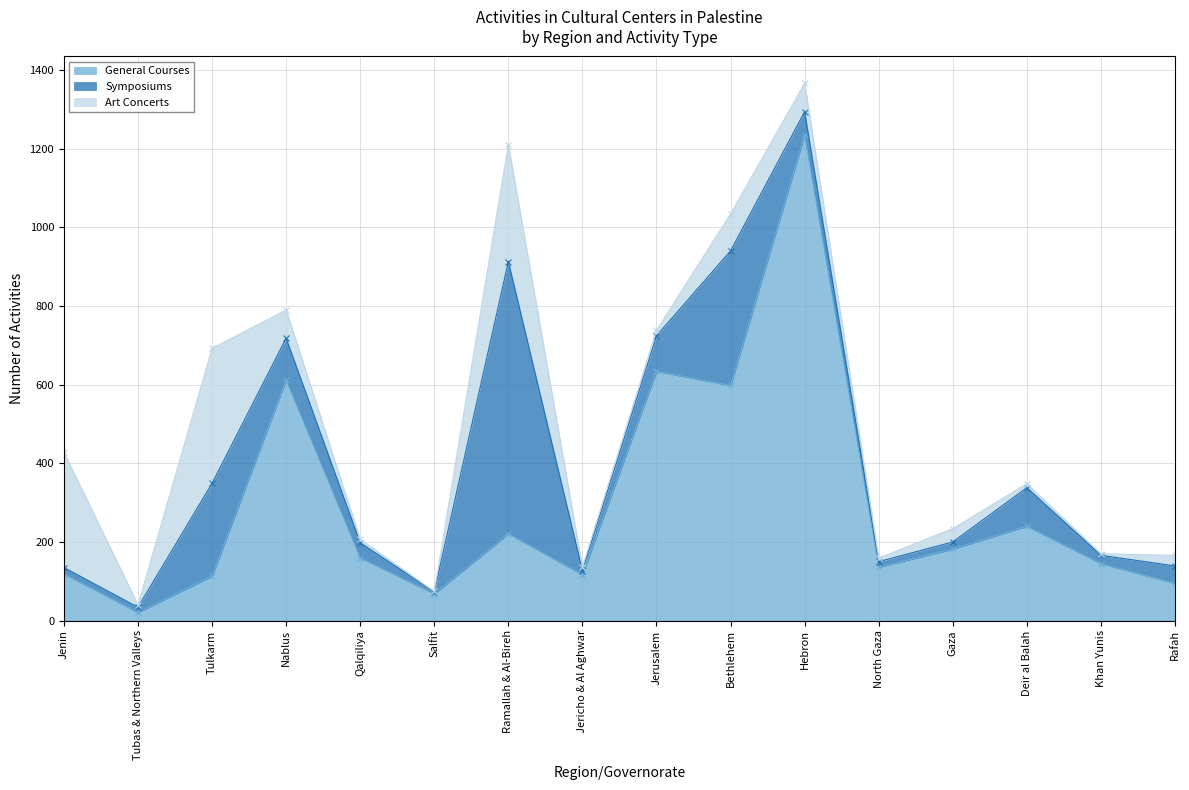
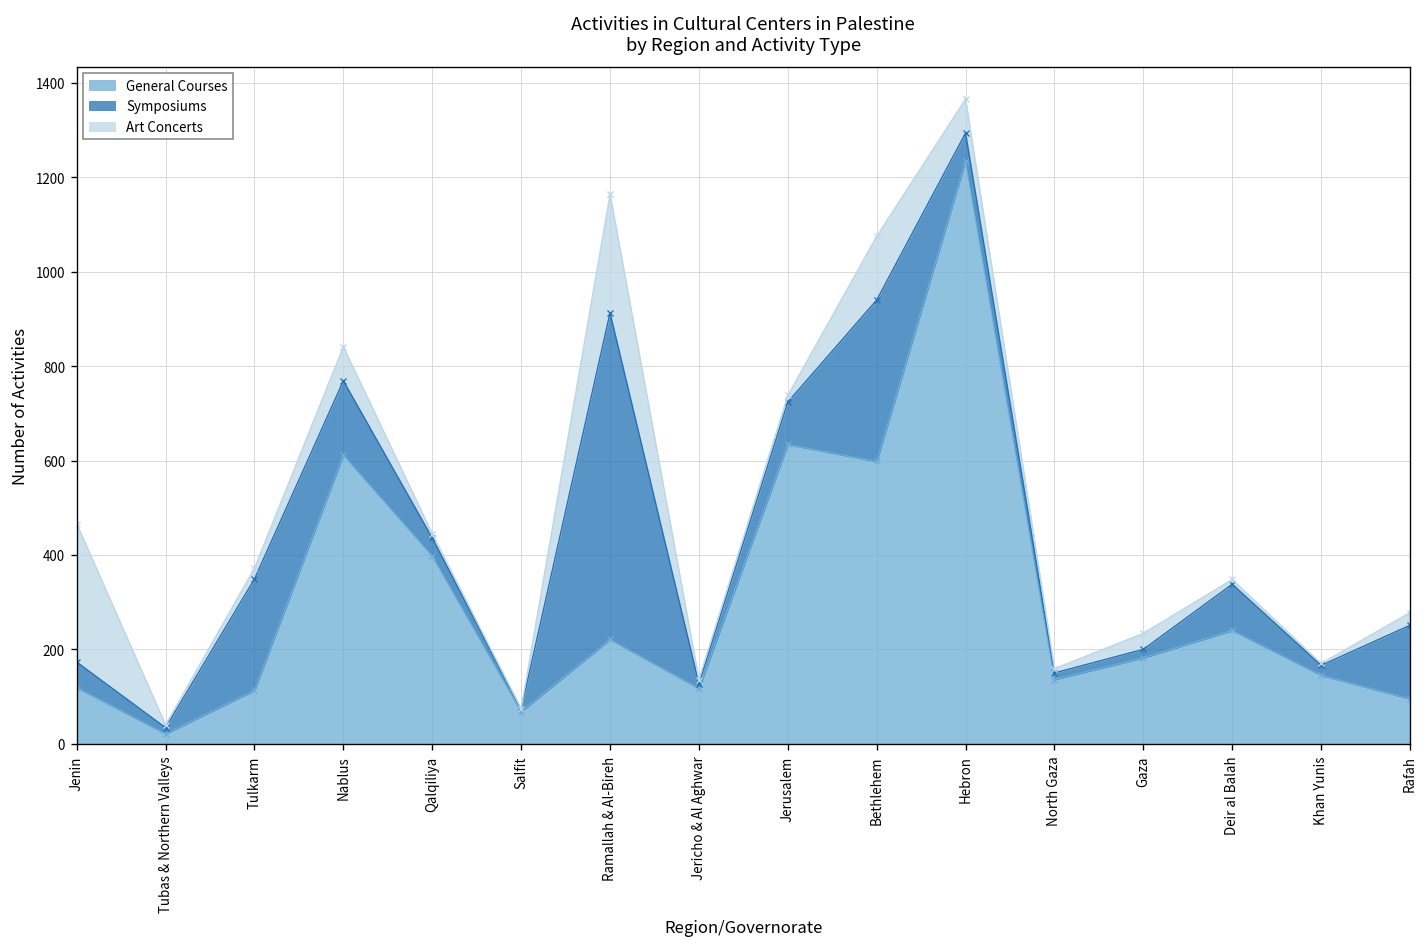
  {
    "General Courses": {
      "Jenin": 120,
      "Tubas & Northern Valleys": 20,
      "Tulkarm": 110,
      "Nablus": 610,
-     "Qalqiliya": 160,
+     "Qalqiliya": 400,
      "Ramallah & Al-Bireh": 220,
      "Jericho & Al Aghwar": 120,
      "Jerusalem": 630,
      "Bethlehem": 600,
      "Hebron": 1240,
      "North Gaza": 140,
      "Gaza": 180,
      "Deir al Balah": 240,
      "Khan Yunis": 150,
      "Rafah": 100
    },
    "Symposiums": {
-     "Jenin": 20,
+     "Jenin": 50,
      "Tulkarm": 240,
-     "Nablus": 110,
+     "Nablus": 160,
      "Qalqiliya": 40,
      "Ramallah & Al-Bireh": 690,
      "Jericho & Al Aghwar": 10,
      "Jerusalem": 90,
      "Bethlehem": 340,
      "Hebron": 60,
      "North Gaza": 10,
      "Gaza": 20,
      "Deir al Balah": 100,
-     "Rafah": 40
+     "Rafah": 160
    },
    "Art Concerts": {
      "Jenin": 290,
-     "Tulkarm": 340,
+     "Tulkarm": 20,
      "Nablus": 70,
      "Qalqiliya": 10,
-     "Ramallah & Al-Bireh": 300,
+     "Ramallah & Al-Bireh": 250,
      "Jericho & Al Aghwar": 10,
      "Jerusalem": 10,
-     "Bethlehem": 90,
+     "Bethlehem": 140,
      "Hebron": 70,
      "North Gaza": 10,
      "Gaza": 30,
      "Deir al Balah": 10,
      "Rafah": 30
    }
  }
